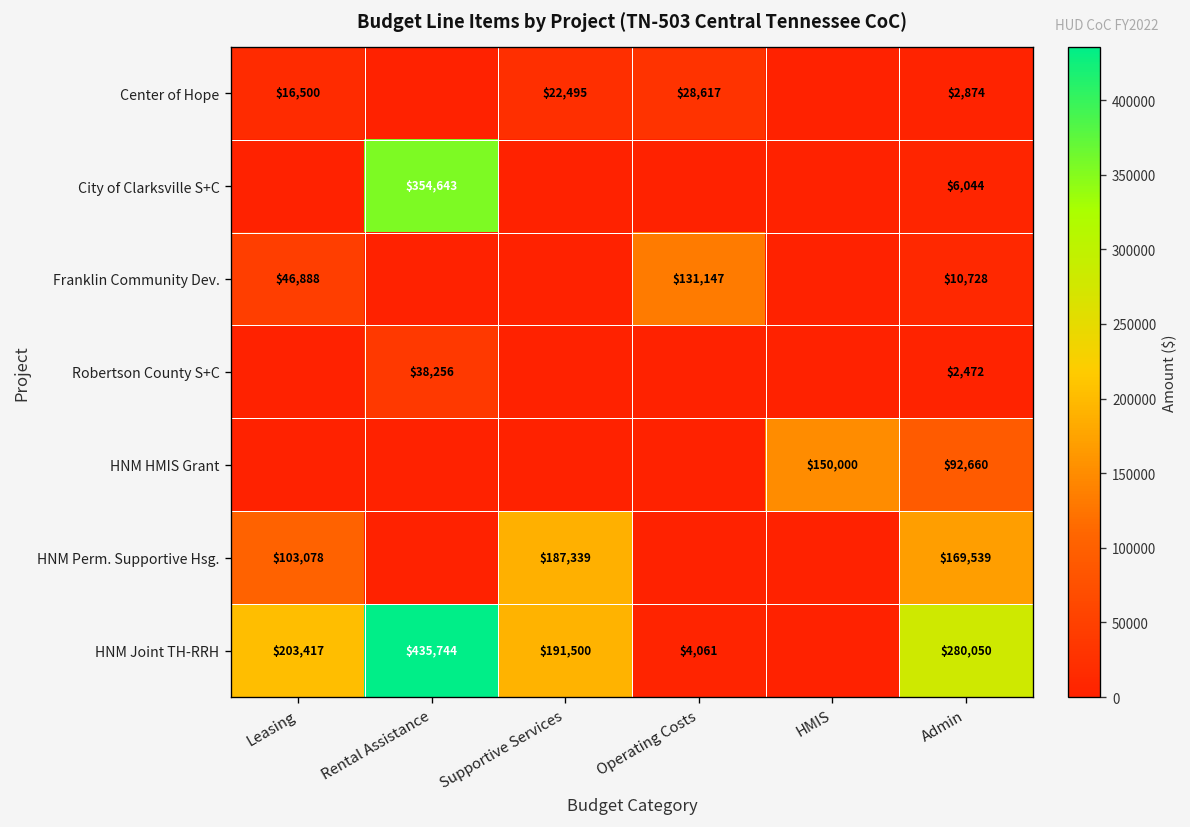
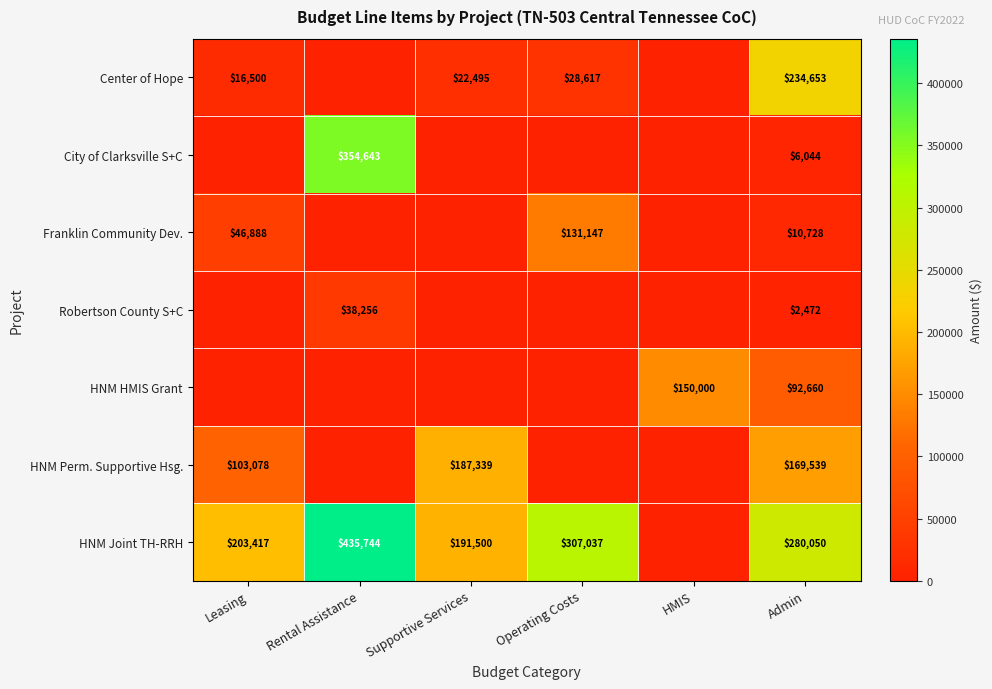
  {
    "Center of Hope": {
      "Leasing": "$16,500",
      "Supportive Services": "$22,495",
      "Operating Costs": "$28,617",
-     "Admin": "$2,874"
+     "Admin": "$234,653"
    },
    "City of Clarksville S+C": {
      "Rental Assistance": "$354,643",
      "Admin": "$6,044"
    },
    "Franklin Community Dev.": {
      "Leasing": "$46,888",
      "Operating Costs": "$131,147",
      "Admin": "$10,728"
    },
    "Robertson County S+C": {
      "Rental Assistance": "$38,256",
      "Admin": "$2,472"
    },
    "HNM HMIS Grant": {
      "HMIS": "$150,000",
      "Admin": "$92,660"
    },
    "HNM Perm. Supportive Hsg.": {
      "Leasing": "$103,078",
      "Supportive Services": "$187,339",
      "Admin": "$169,539"
    },
    "HNM Joint TH-RRH": {
      "Leasing": "$203,417",
      "Rental Assistance": "$435,744",
      "Supportive Services": "$191,500",
-     "Operating Costs": "$4,061",
+     "Operating Costs": "$307,037",
      "Admin": "$280,050"
    }
  }
